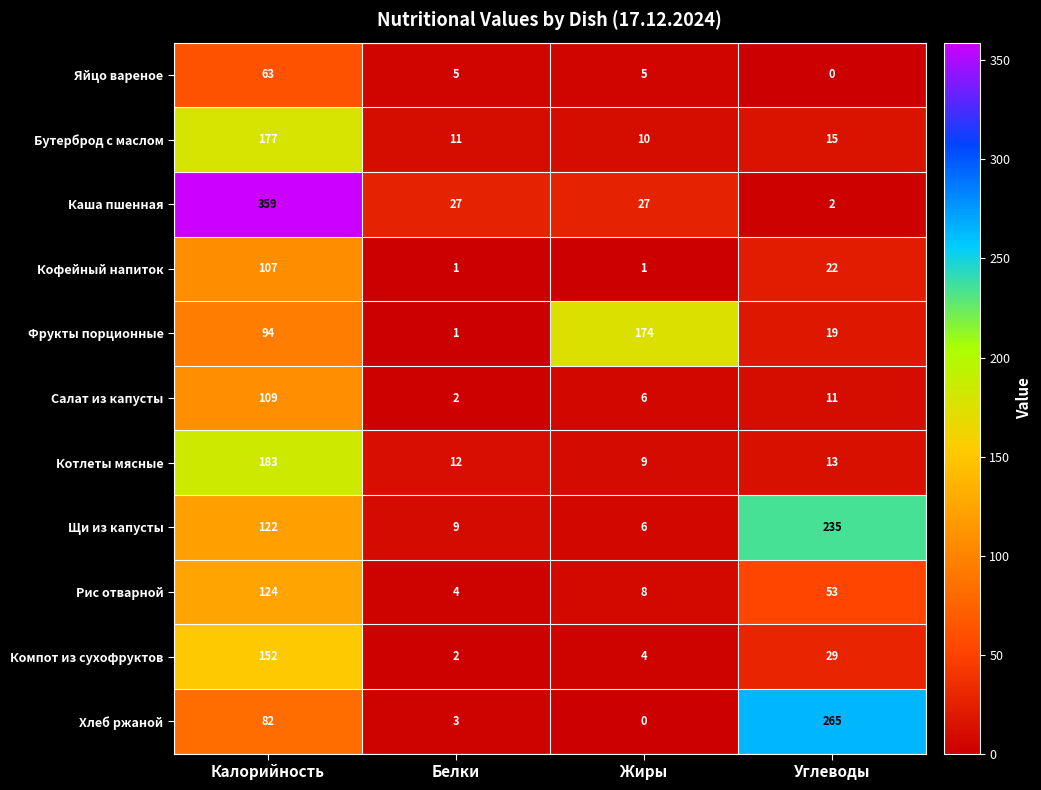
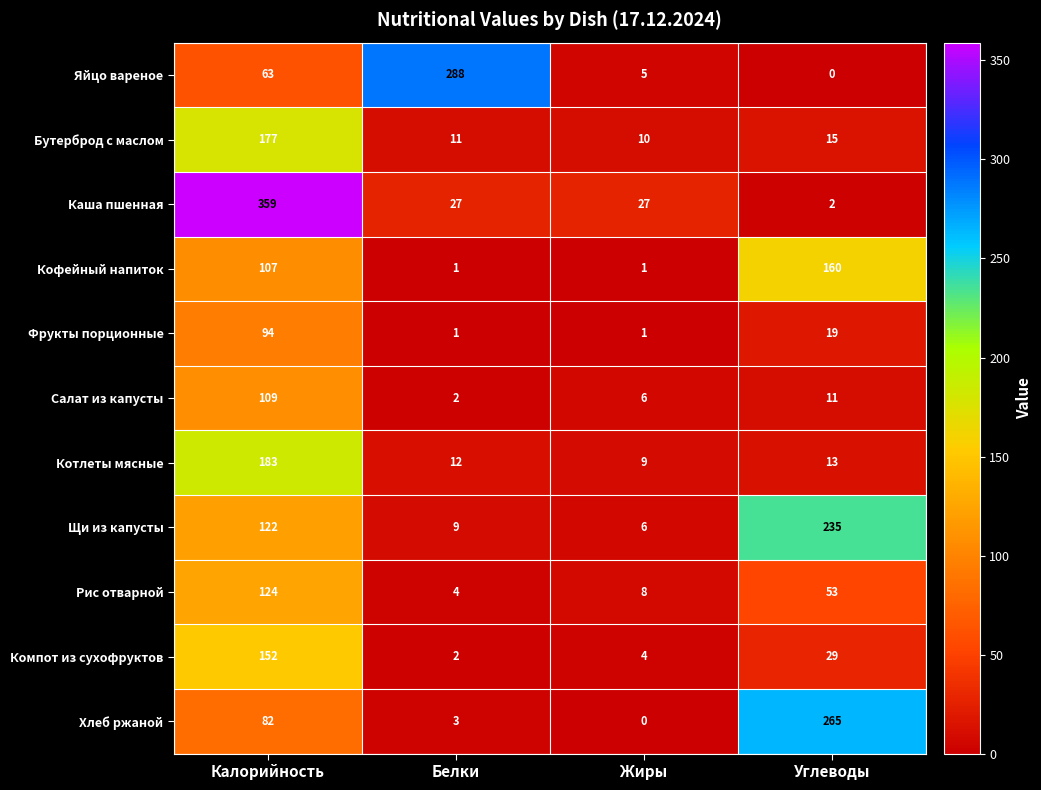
  {
    "Яйцо вареное": {
      "Калорийность": 63,
-     "Белки": 5,
+     "Белки": 288,
      "Жиры": 5,
      "Углеводы": 0
    },
    "Бутерброд с маслом": {
      "Калорийность": 177,
      "Белки": 11,
      "Жиры": 10,
      "Углеводы": 15
    },
    "Каша пшенная": {
      "Калорийность": 359,
      "Белки": 27,
      "Жиры": 27,
      "Углеводы": 2
    },
    "Кофейный напиток": {
      "Калорийность": 107,
      "Белки": 1,
      "Жиры": 1,
-     "Углеводы": 22
+     "Углеводы": 160
    },
    "Фрукты порционные": {
      "Калорийность": 94,
      "Белки": 1,
-     "Жиры": 174,
+     "Жиры": 1,
      "Углеводы": 19
    },
    "Салат из капусты": {
      "Калорийность": 109,
      "Белки": 2,
      "Жиры": 6,
      "Углеводы": 11
    },
    "Котлеты мясные": {
      "Калорийность": 183,
      "Белки": 12,
      "Жиры": 9,
      "Углеводы": 13
    },
    "Щи из капусты": {
      "Калорийность": 122,
      "Белки": 9,
      "Жиры": 6,
      "Углеводы": 235
    },
    "Рис отварной": {
      "Калорийность": 124,
      "Белки": 4,
      "Жиры": 8,
      "Углеводы": 53
    },
    "Компот из сухофруктов": {
      "Калорийность": 152,
      "Белки": 2,
      "Жиры": 4,
      "Углеводы": 29
    },
    "Хлеб ржаной": {
      "Калорийность": 82,
      "Белки": 3,
      "Жиры": 0,
      "Углеводы": 265
    }
  }
